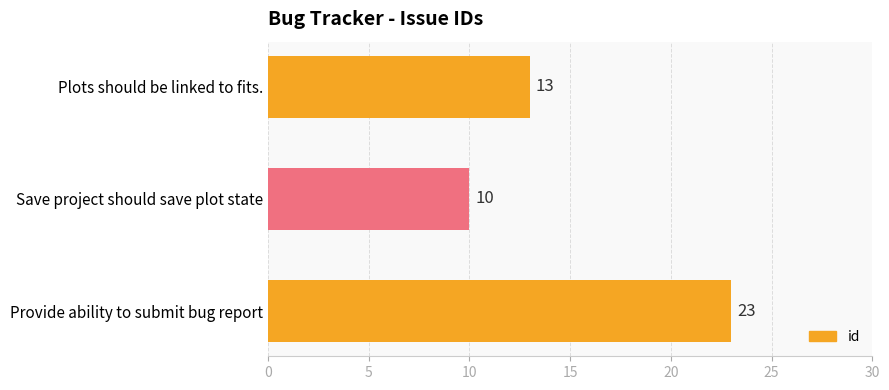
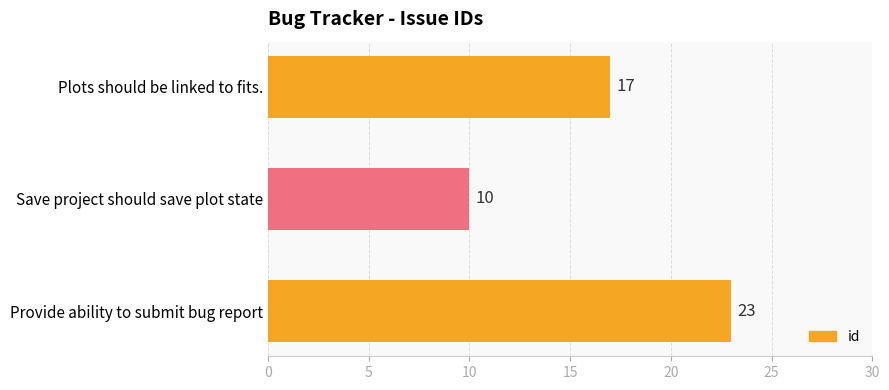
  {
-   "Plots should be linked to fits.": 13,
+   "Plots should be linked to fits.": 17,
    "Save project should save plot state": 10,
    "Provide ability to submit bug report": 23
  }
